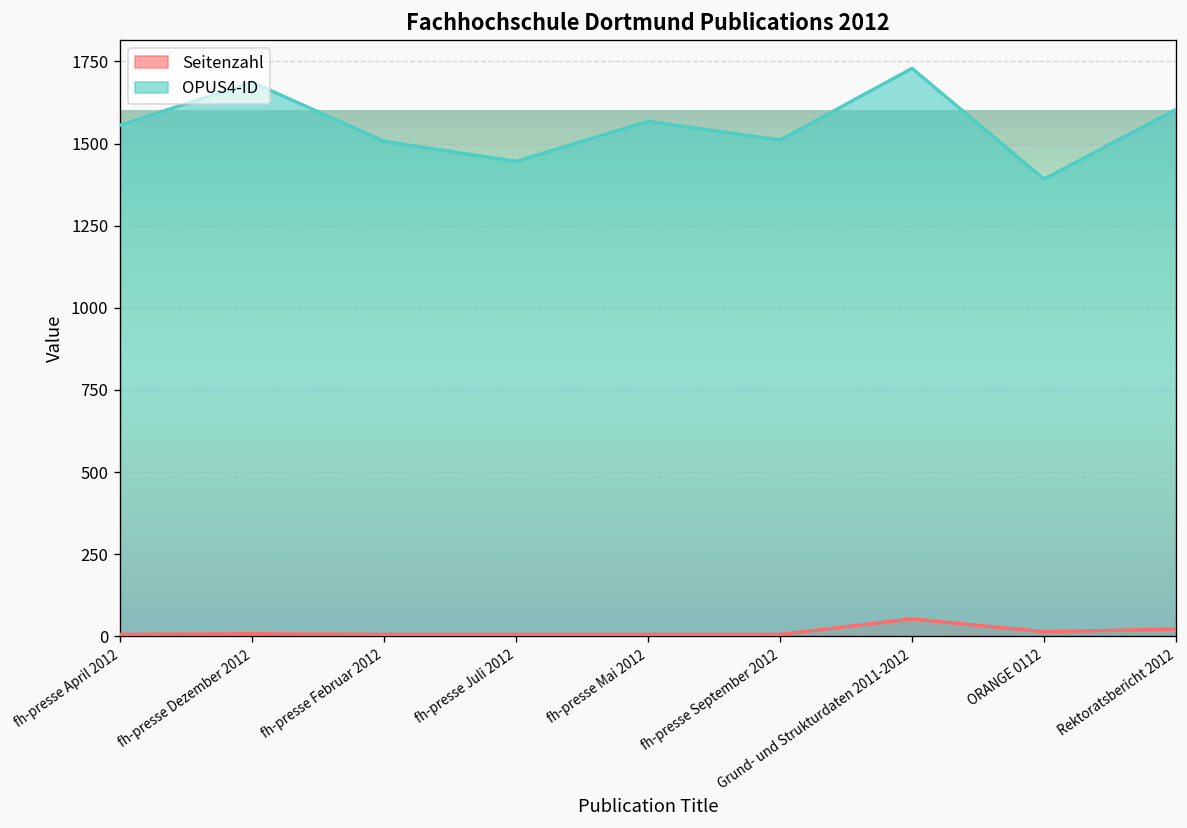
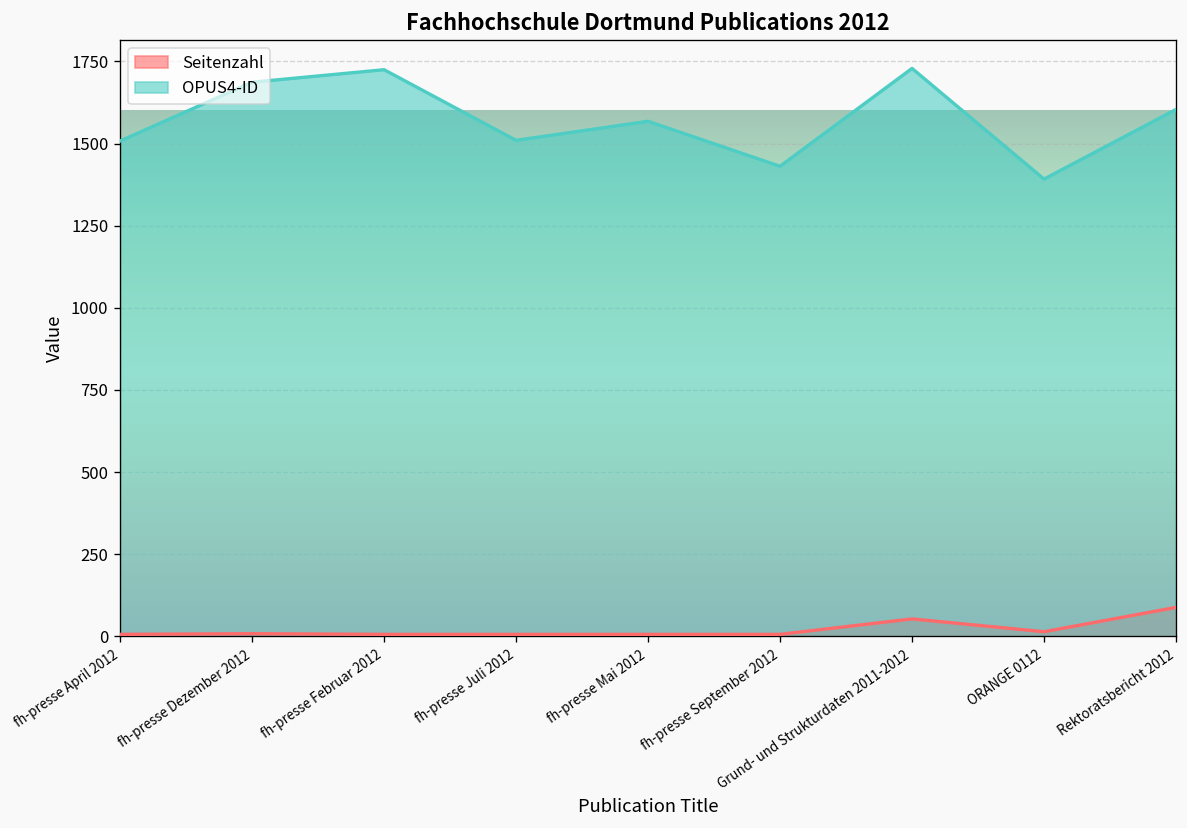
  {
    "Seitenzahl": {
      "fh-presse April 2012": 10,
      "fh-presse Dezember 2012": 10,
      "fh-presse Februar 2012": 10,
      "fh-presse Juli 2012": 10,
      "fh-presse Mai 2012": 10,
      "fh-presse September 2012": 10,
      "Grund- und Strukturdaten 2011-2012": 50,
      "ORANGE 0112": 10,
-     "Rektoratsbericht 2012": 20
+     "Rektoratsbericht 2012": 90
    },
    "OPUS4-ID": {
-     "fh-presse April 2012": 1560,
-     "fh-presse Februar 2012": 1510,
-     "fh-presse Juli 2012": 1450,
+     "fh-presse April 2012": 1510,
+     "fh-presse Februar 2012": 1730,
+     "fh-presse Juli 2012": 1510,
      "fh-presse Mai 2012": 1570,
-     "fh-presse September 2012": 1510,
+     "fh-presse September 2012": 1430,
      "Grund- und Strukturdaten 2011-2012": 1730,
      "ORANGE 0112": 1390,
      "Rektoratsbericht 2012": 1600
    }
  }
